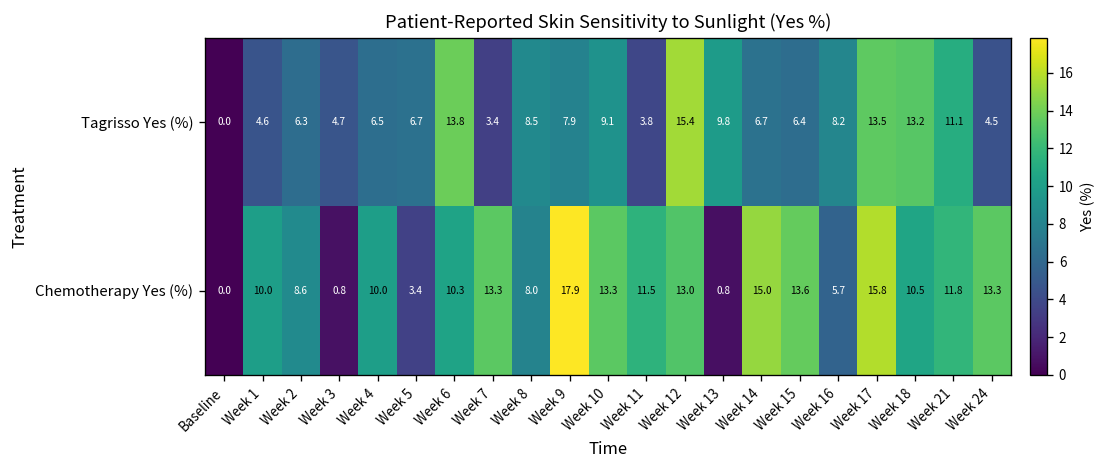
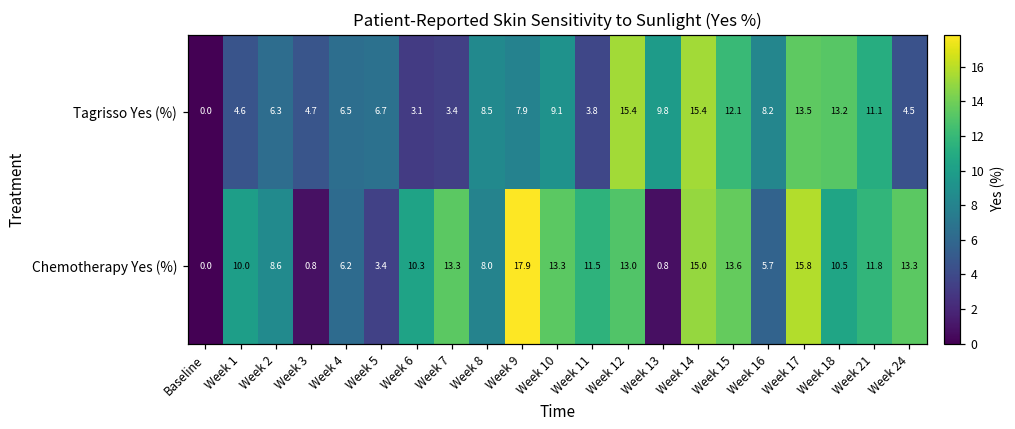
  {
    "Tagrisso Yes (%)": {
      "Baseline": 0.0,
      "Week 1": 4.6,
      "Week 2": 6.3,
      "Week 3": 4.7,
      "Week 4": 6.5,
      "Week 5": 6.7,
-     "Week 6": 13.8,
+     "Week 6": 3.1,
      "Week 7": 3.4,
      "Week 8": 8.5,
      "Week 9": 7.9,
      "Week 10": 9.1,
      "Week 11": 3.8,
      "Week 12": 15.4,
      "Week 13": 9.8,
-     "Week 14": 6.7,
-     "Week 15": 6.4,
+     "Week 14": 15.4,
+     "Week 15": 12.1,
      "Week 16": 8.2,
      "Week 17": 13.5,
      "Week 18": 13.2,
      "Week 21": 11.1,
      "Week 24": 4.5
    },
    "Chemotherapy Yes (%)": {
      "Baseline": 0.0,
      "Week 1": 10.0,
      "Week 2": 8.6,
      "Week 3": 0.8,
-     "Week 4": 10.0,
+     "Week 4": 6.2,
      "Week 5": 3.4,
      "Week 6": 10.3,
      "Week 7": 13.3,
      "Week 8": 8.0,
      "Week 9": 17.9,
      "Week 10": 13.3,
      "Week 11": 11.5,
      "Week 12": 13.0,
      "Week 13": 0.8,
      "Week 14": 15.0,
      "Week 15": 13.6,
      "Week 16": 5.7,
      "Week 17": 15.8,
      "Week 18": 10.5,
      "Week 21": 11.8,
      "Week 24": 13.3
    }
  }
